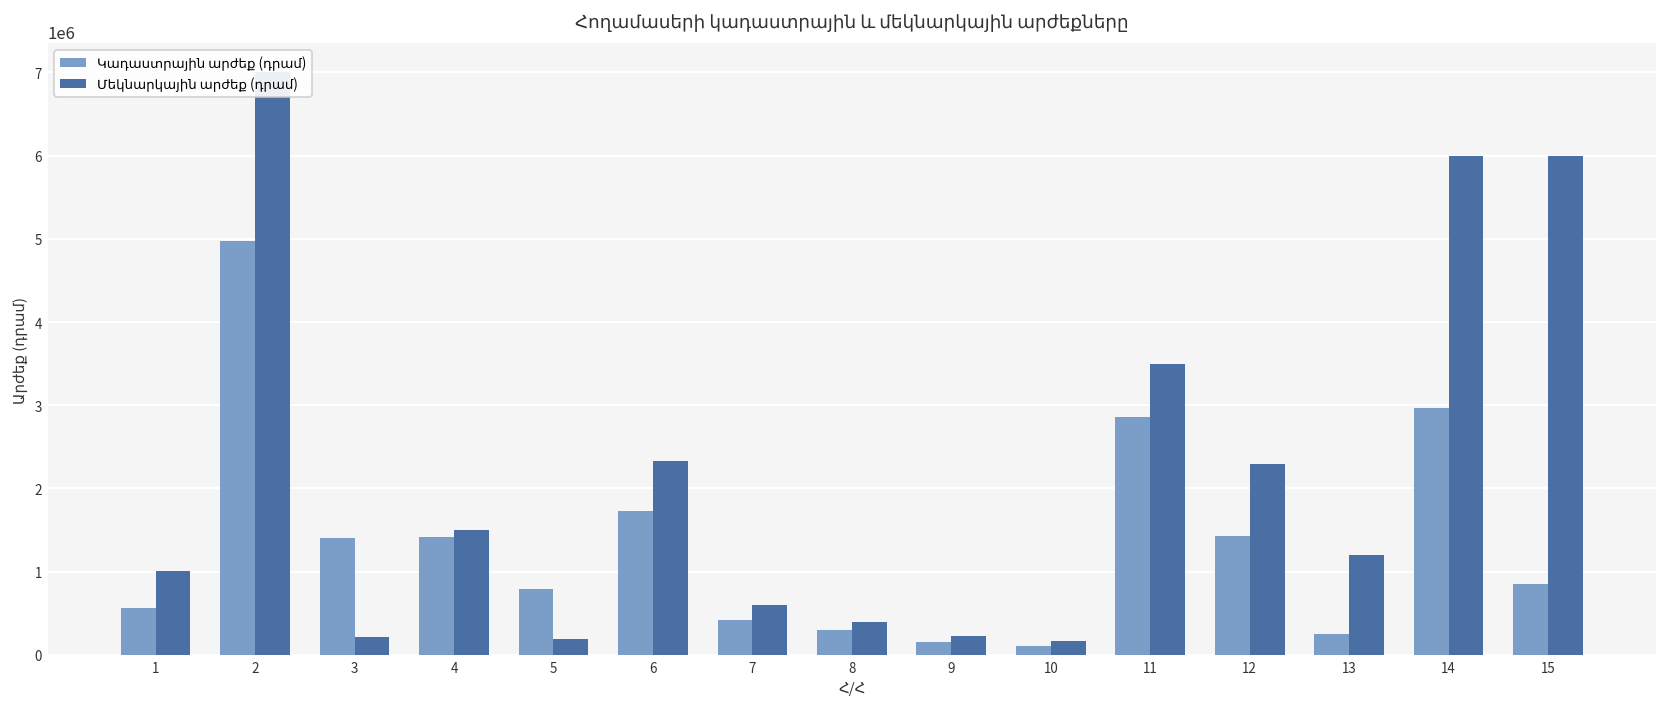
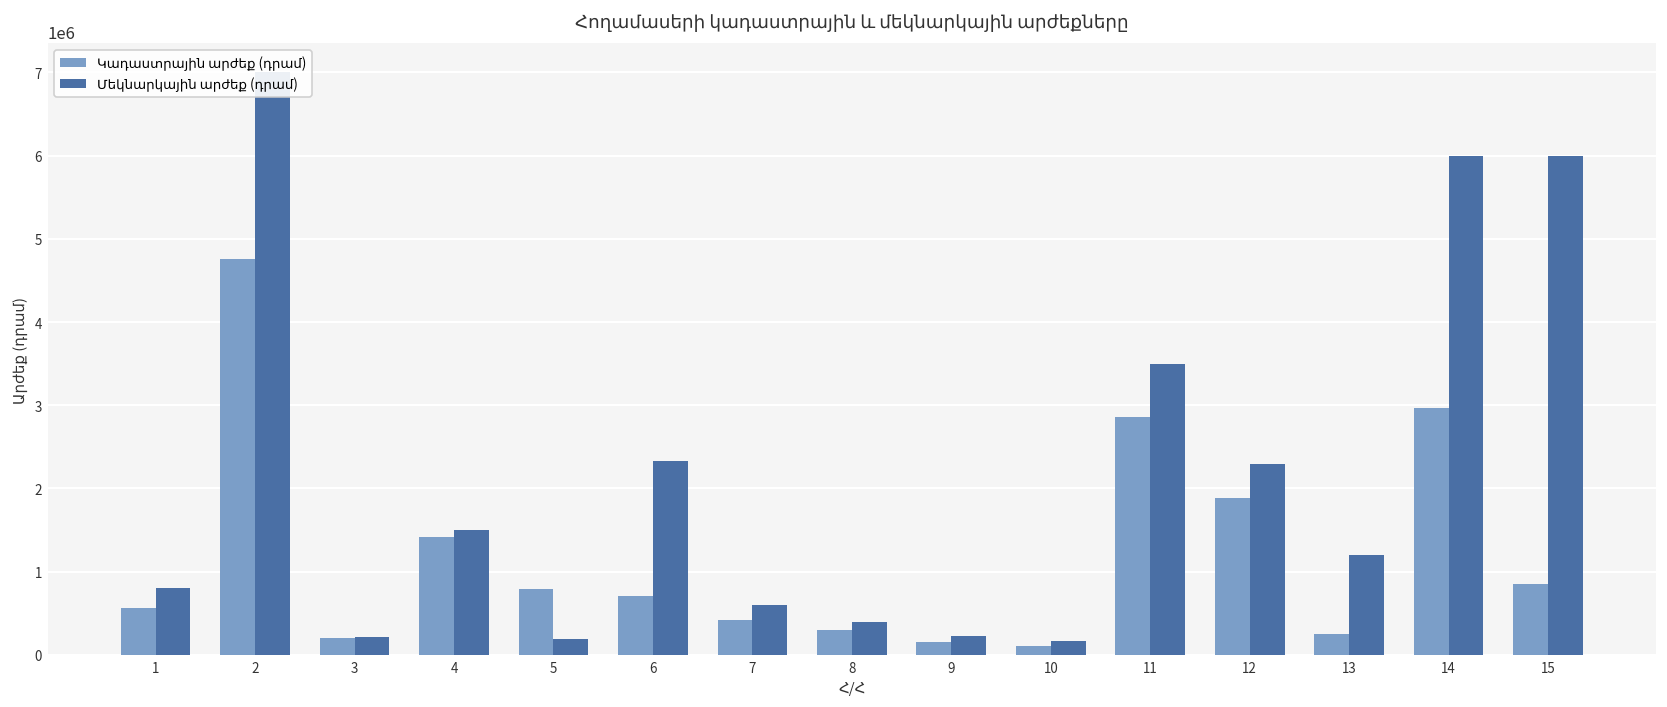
  {
    "Կադաստրային արժեք (դրամ)": {
      "1": 600000,
-     "2": 5000000,
-     "3": 1400000,
+     "2": 4800000,
+     "3": 200000,
      "4": 1400000,
      "5": 800000,
-     "6": 1700000,
+     "6": 700000,
      "7": 400000,
      "8": 300000,
      "9": 100000,
      "10": 100000,
      "11": 2900000,
-     "12": 1400000,
+     "12": 1900000,
      "13": 300000,
      "14": 3000000,
      "15": 800000
    },
    "Մեկնարկային արժեք (դրամ)": {
-     "1": 1000000,
+     "1": 800000,
      "3": 200000,
      "4": 1500000,
      "5": 200000,
      "6": 2300000,
      "7": 600000,
      "8": 400000,
      "9": 200000,
      "10": 200000,
      "11": 3500000,
      "12": 2300000,
      "13": 1200000,
      "14": 6000000,
      "15": 6000000
    }
  }
